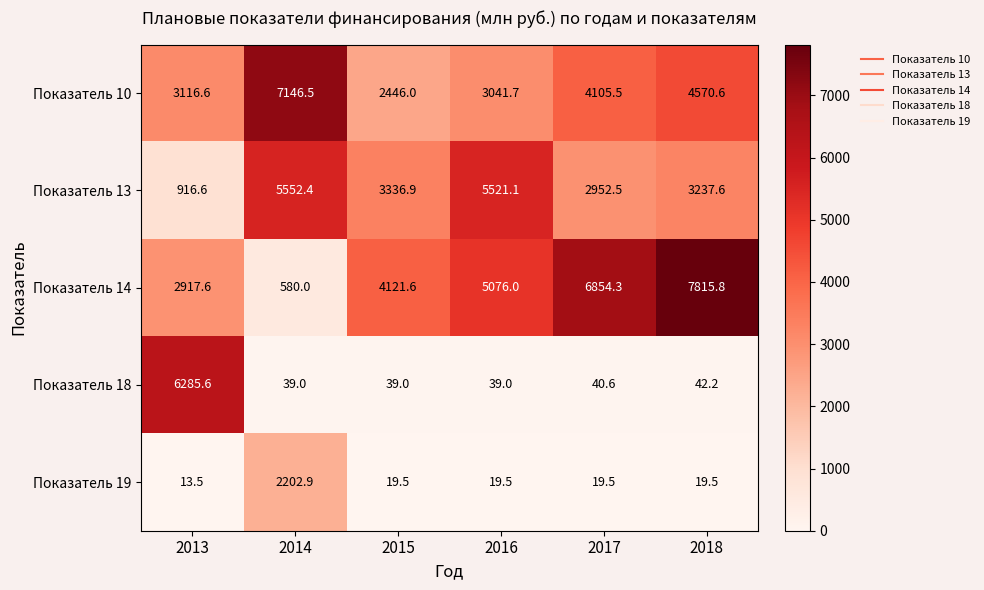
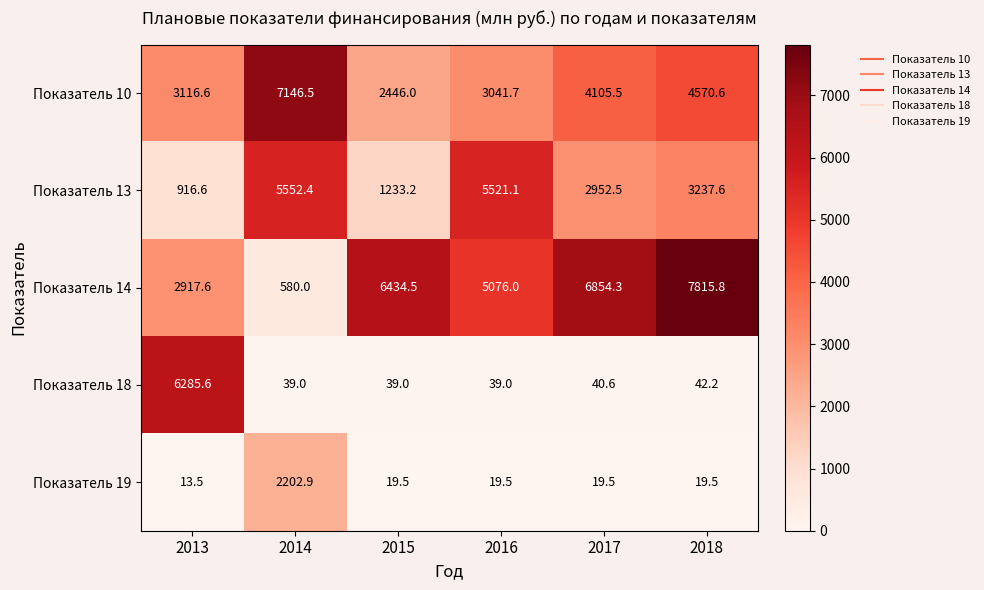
  {
    "Показатель 10": {
      "2013": 3116.6,
      "2014": 7146.5,
      "2015": 2446.0,
      "2016": 3041.7,
      "2017": 4105.5,
      "2018": 4570.6
    },
    "Показатель 13": {
      "2013": 916.6,
      "2014": 5552.4,
-     "2015": 3336.9,
+     "2015": 1233.2,
      "2016": 5521.1,
      "2017": 2952.5,
      "2018": 3237.6
    },
    "Показатель 14": {
      "2013": 2917.6,
      "2014": 580.0,
-     "2015": 4121.6,
+     "2015": 6434.5,
      "2016": 5076.0,
      "2017": 6854.3,
      "2018": 7815.8
    },
    "Показатель 18": {
      "2013": 6285.6,
      "2014": 39.0,
      "2015": 39.0,
      "2016": 39.0,
      "2017": 40.6,
      "2018": 42.2
    },
    "Показатель 19": {
      "2013": 13.5,
      "2014": 2202.9,
      "2015": 19.5,
      "2016": 19.5,
      "2017": 19.5,
      "2018": 19.5
    }
  }
